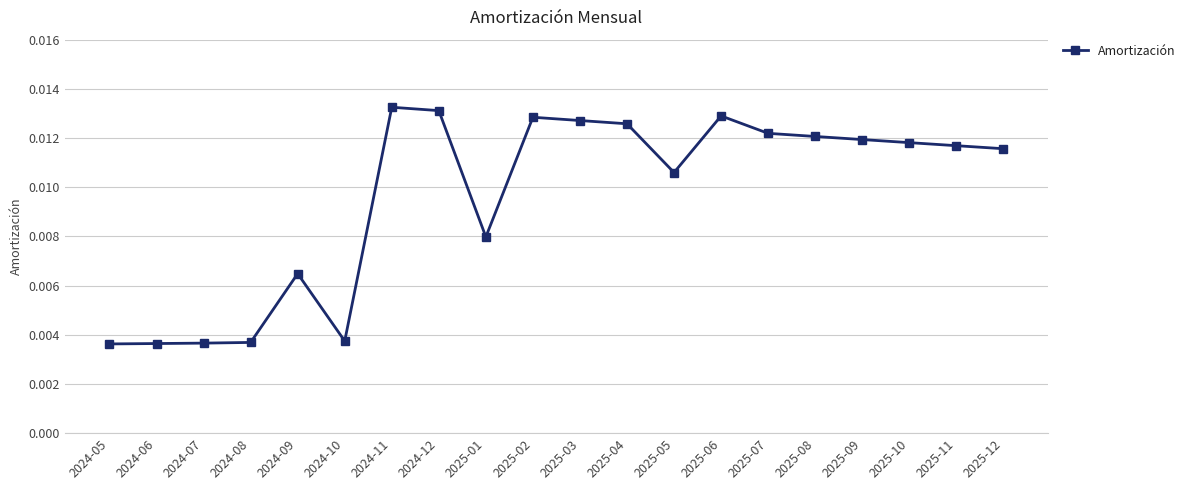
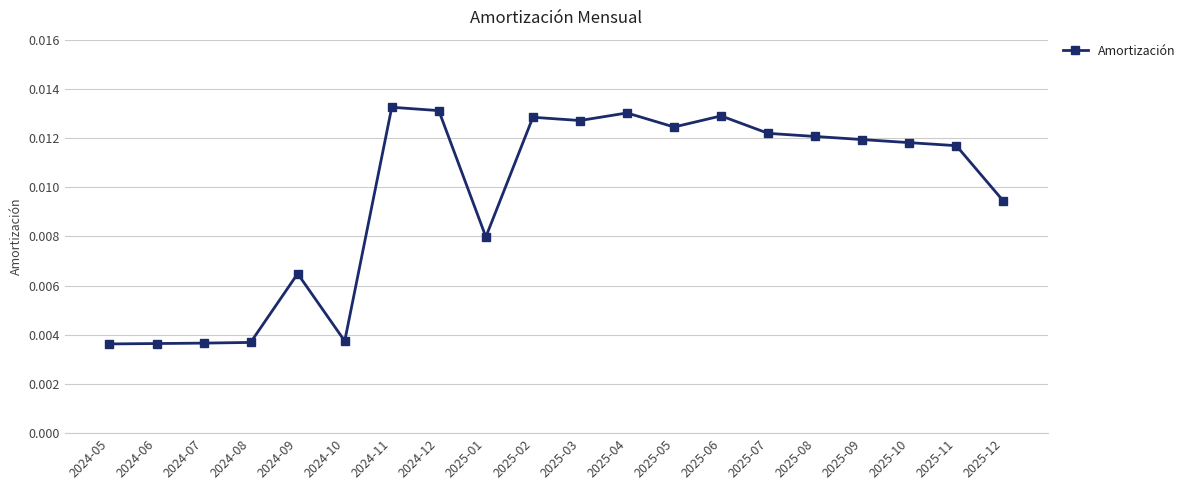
  {
    "2024-05": 0.0036,
    "2024-06": 0.0036,
    "2024-07": 0.0037,
    "2024-08": 0.0037,
    "2024-09": 0.0065,
    "2024-10": 0.0037,
    "2024-11": 0.0133,
    "2024-12": 0.0131,
    "2025-01": 0.0080,
    "2025-02": 0.0128,
    "2025-03": 0.0127,
-   "2025-04": 0.0126,
-   "2025-05": 0.0106,
+   "2025-04": 0.0130,
+   "2025-05": 0.0124,
    "2025-06": 0.0129,
    "2025-07": 0.0122,
    "2025-08": 0.0121,
    "2025-09": 0.0119,
    "2025-10": 0.0118,
    "2025-11": 0.0117,
-   "2025-12": 0.0116
+   "2025-12": 0.0094
  }
